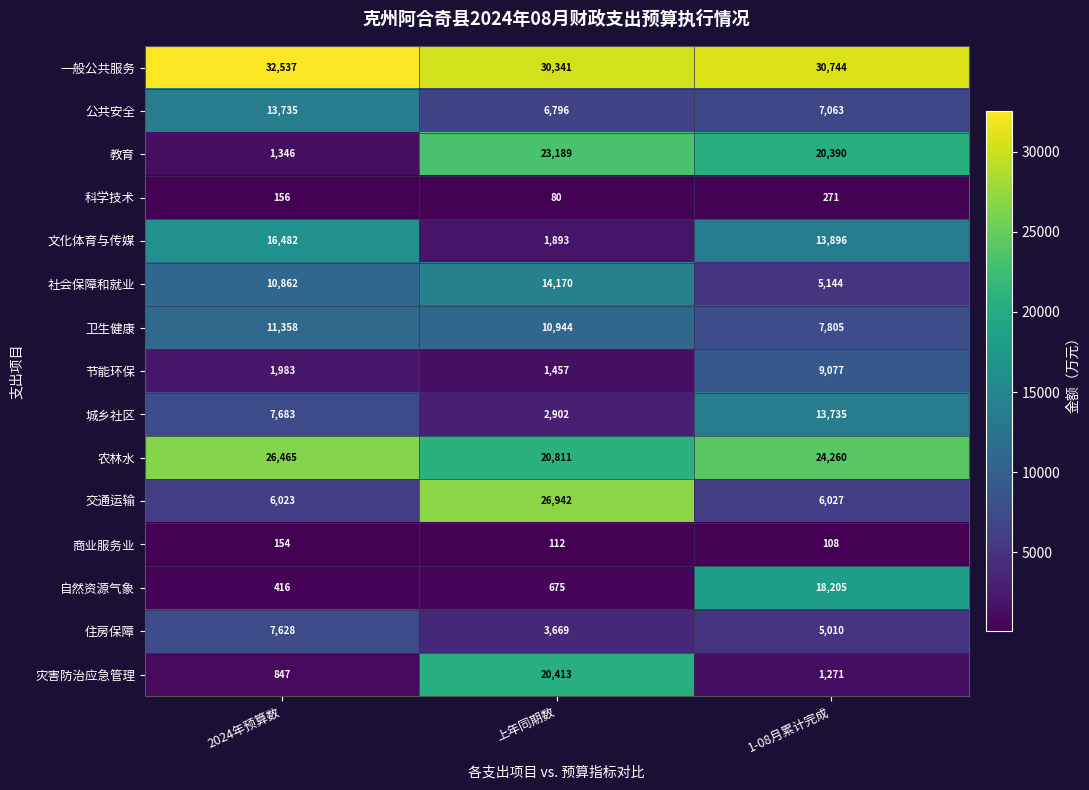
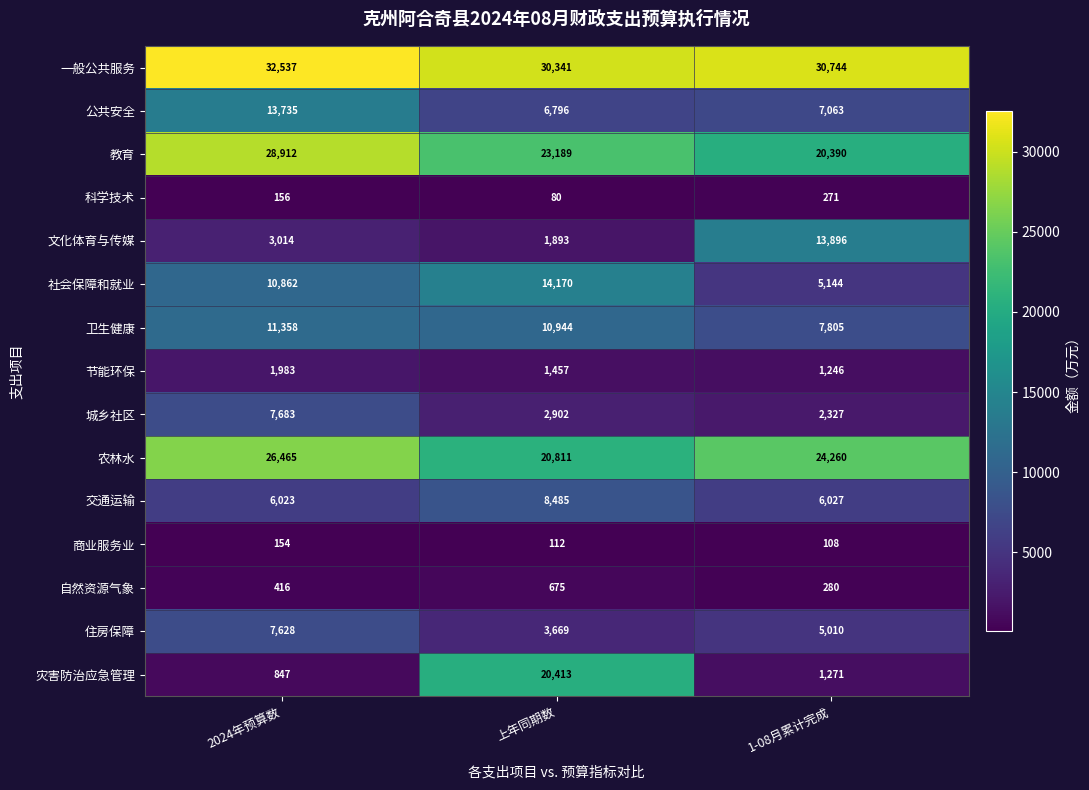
  {
    "一般公共服务": {
      "2024年预算数": "32,537",
      "上年同期数": "30,341",
      "1-08月累计完成": "30,744"
    },
    "公共安全": {
      "2024年预算数": "13,735",
      "上年同期数": "6,796",
      "1-08月累计完成": "7,063"
    },
    "教育": {
-     "2024年预算数": "1,346",
+     "2024年预算数": "28,912",
      "上年同期数": "23,189",
      "1-08月累计完成": "20,390"
    },
    "科学技术": {
      "2024年预算数": "156",
      "上年同期数": "80",
      "1-08月累计完成": "271"
    },
    "文化体育与传媒": {
-     "2024年预算数": "16,482",
+     "2024年预算数": "3,014",
      "上年同期数": "1,893",
      "1-08月累计完成": "13,896"
    },
    "社会保障和就业": {
      "2024年预算数": "10,862",
      "上年同期数": "14,170",
      "1-08月累计完成": "5,144"
    },
    "卫生健康": {
      "2024年预算数": "11,358",
      "上年同期数": "10,944",
      "1-08月累计完成": "7,805"
    },
    "节能环保": {
      "2024年预算数": "1,983",
      "上年同期数": "1,457",
-     "1-08月累计完成": "9,077"
+     "1-08月累计完成": "1,246"
    },
    "城乡社区": {
      "2024年预算数": "7,683",
      "上年同期数": "2,902",
-     "1-08月累计完成": "13,735"
+     "1-08月累计完成": "2,327"
    },
    "农林水": {
      "2024年预算数": "26,465",
      "上年同期数": "20,811",
      "1-08月累计完成": "24,260"
    },
    "交通运输": {
      "2024年预算数": "6,023",
-     "上年同期数": "26,942",
+     "上年同期数": "8,485",
      "1-08月累计完成": "6,027"
    },
    "商业服务业": {
      "2024年预算数": "154",
      "上年同期数": "112",
      "1-08月累计完成": "108"
    },
    "自然资源气象": {
      "2024年预算数": "416",
      "上年同期数": "675",
-     "1-08月累计完成": "18,205"
+     "1-08月累计完成": "280"
    },
    "住房保障": {
      "2024年预算数": "7,628",
      "上年同期数": "3,669",
      "1-08月累计完成": "5,010"
    },
    "灾害防治应急管理": {
      "2024年预算数": "847",
      "上年同期数": "20,413",
      "1-08月累计完成": "1,271"
    }
  }
